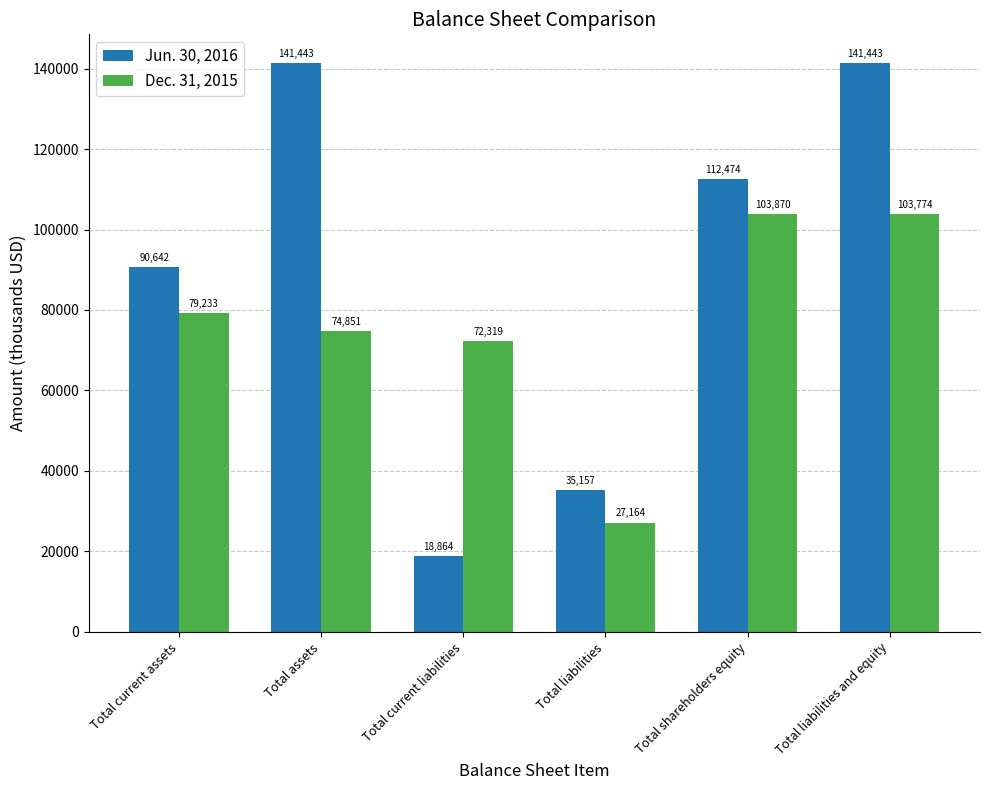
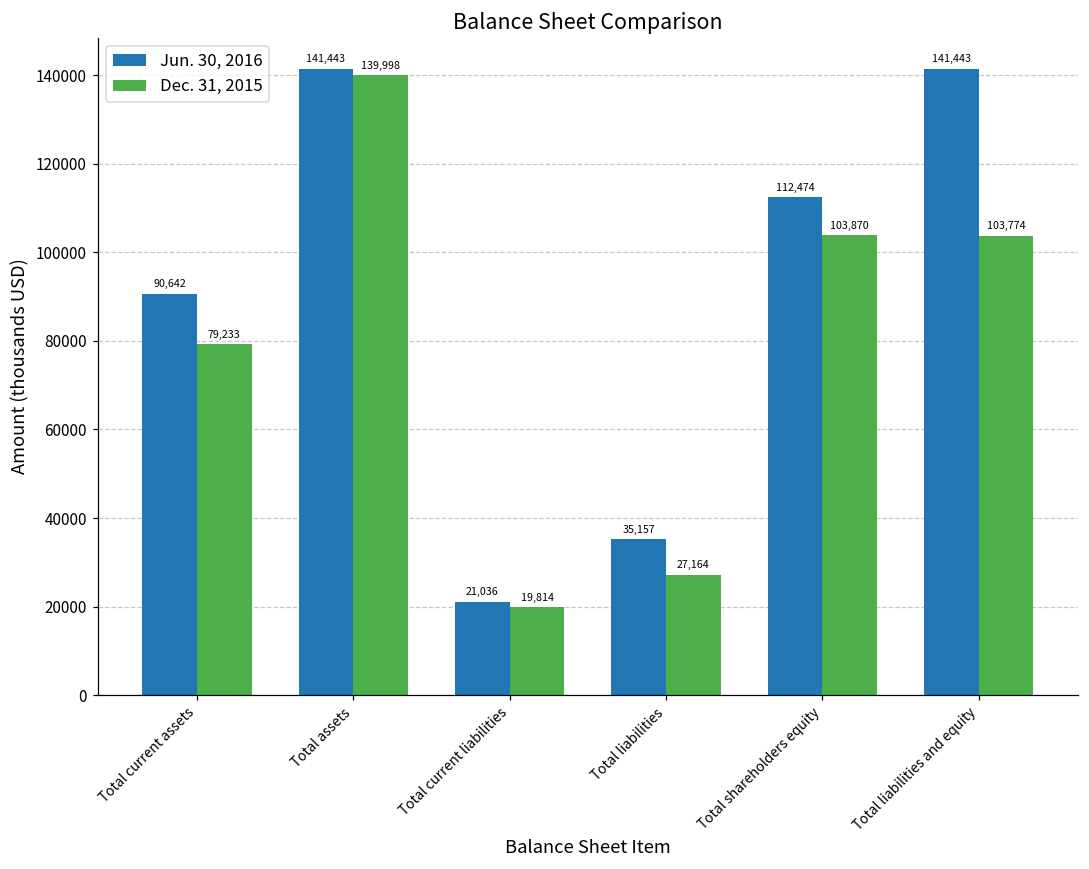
  {
    "Jun. 30, 2016": {
      "Total current assets": "90,642",
      "Total assets": "141,443",
-     "Total current liabilities": "18,864",
+     "Total current liabilities": "21,036",
      "Total liabilities": "35,157",
      "Total shareholders equity": "112,474",
      "Total liabilities and equity": "141,443"
    },
    "Dec. 31, 2015": {
      "Total current assets": "79,233",
-     "Total assets": "74,851",
-     "Total current liabilities": "72,319",
+     "Total assets": "139,998",
+     "Total current liabilities": "19,814",
      "Total liabilities": "27,164",
      "Total shareholders equity": "103,870",
      "Total liabilities and equity": "103,774"
    }
  }
